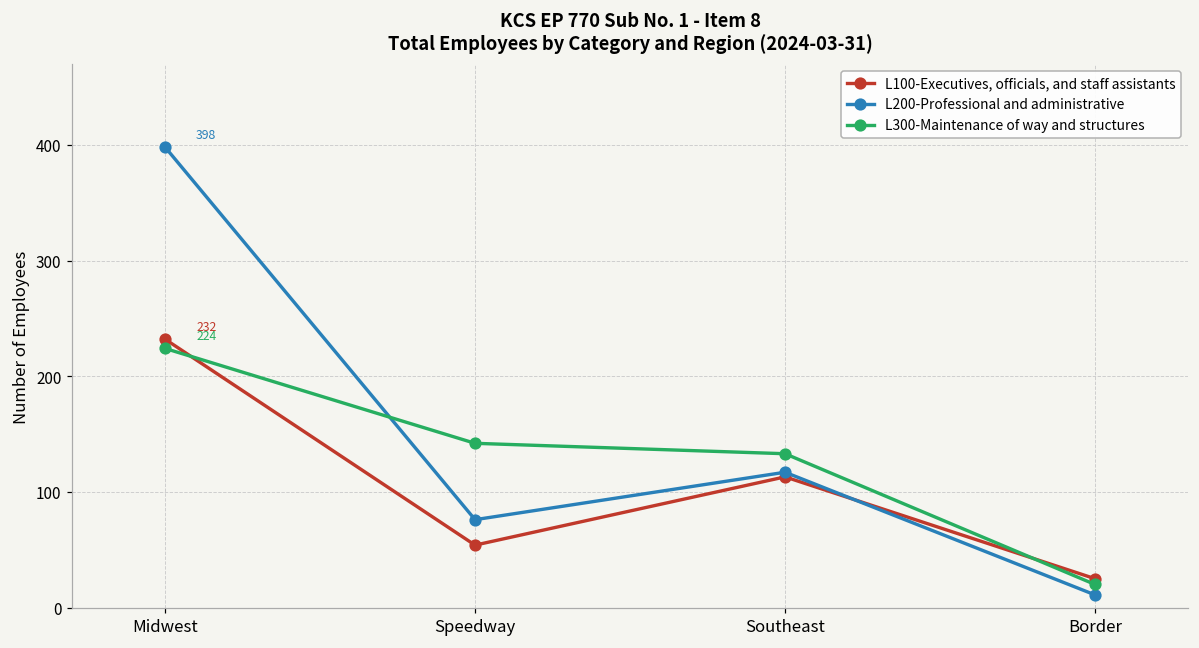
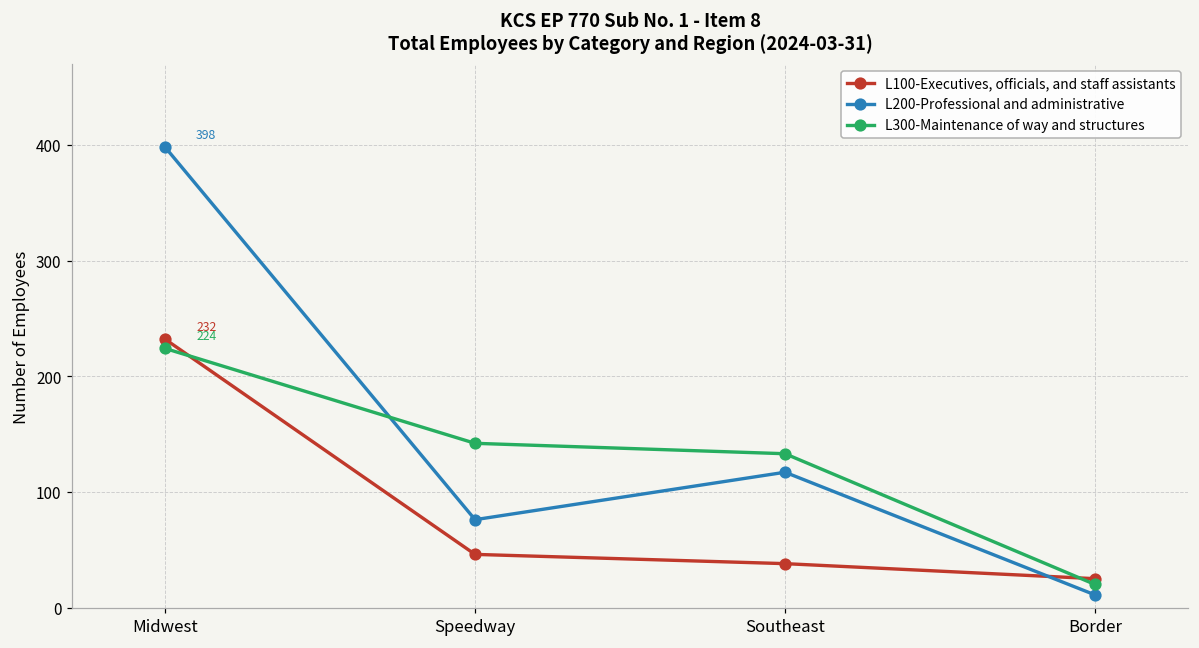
  {
    "L100-Executives, officials, and staff assistants": {
-     "Speedway": 54,
-     "Southeast": 113,
+     "Speedway": 46,
+     "Southeast": 38,
      "Border": 25
    },
    "L200-Professional and administrative": {
      "Speedway": 76,
      "Southeast": 117,
      "Border": 11
    },
    "L300-Maintenance of way and structures": {
      "Speedway": 142,
      "Southeast": 133,
      "Border": 20
    }
  }
